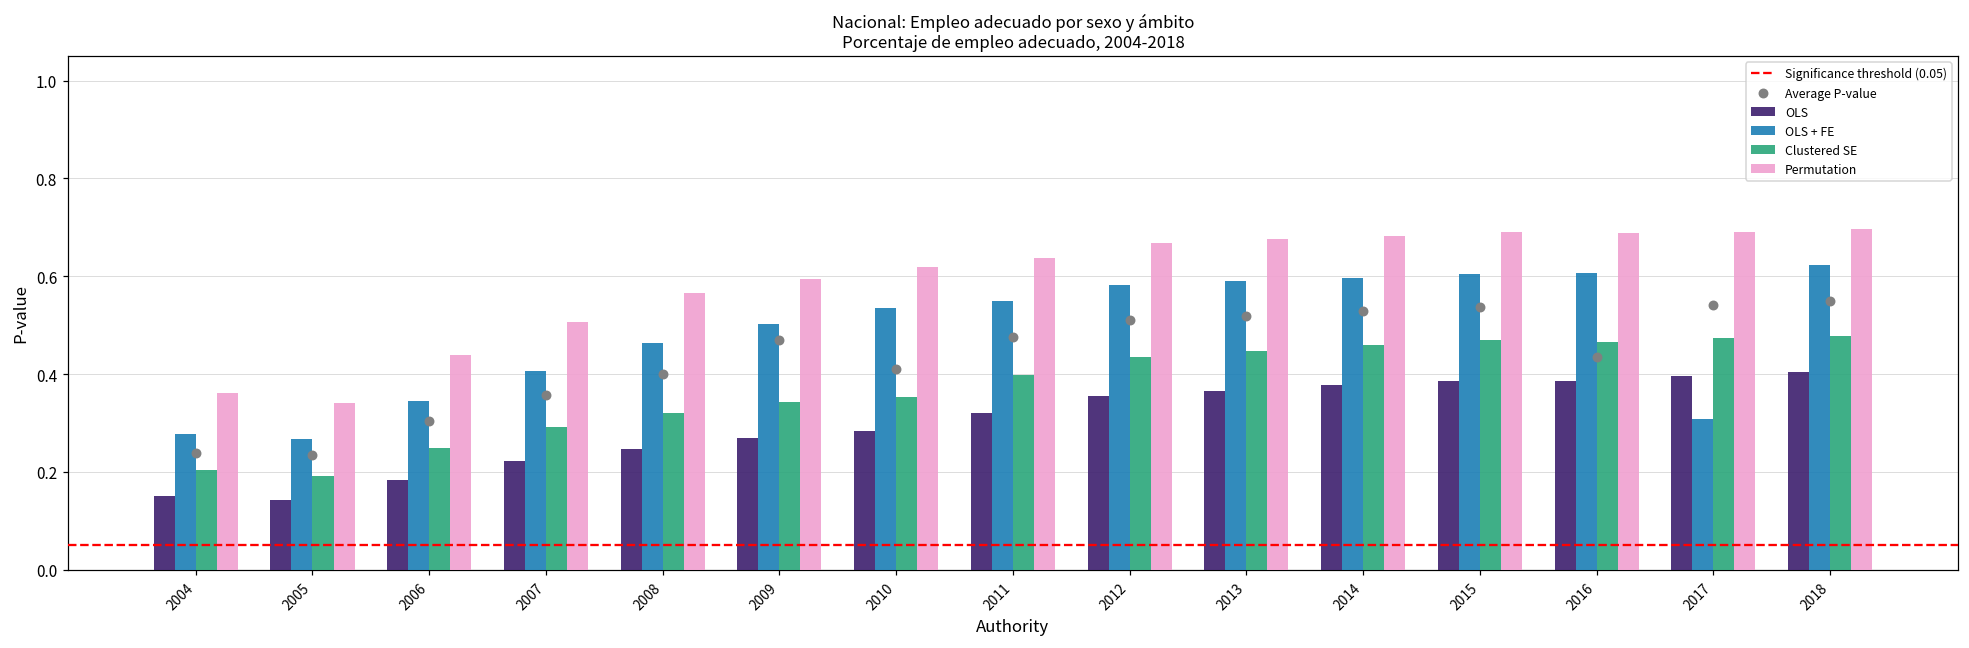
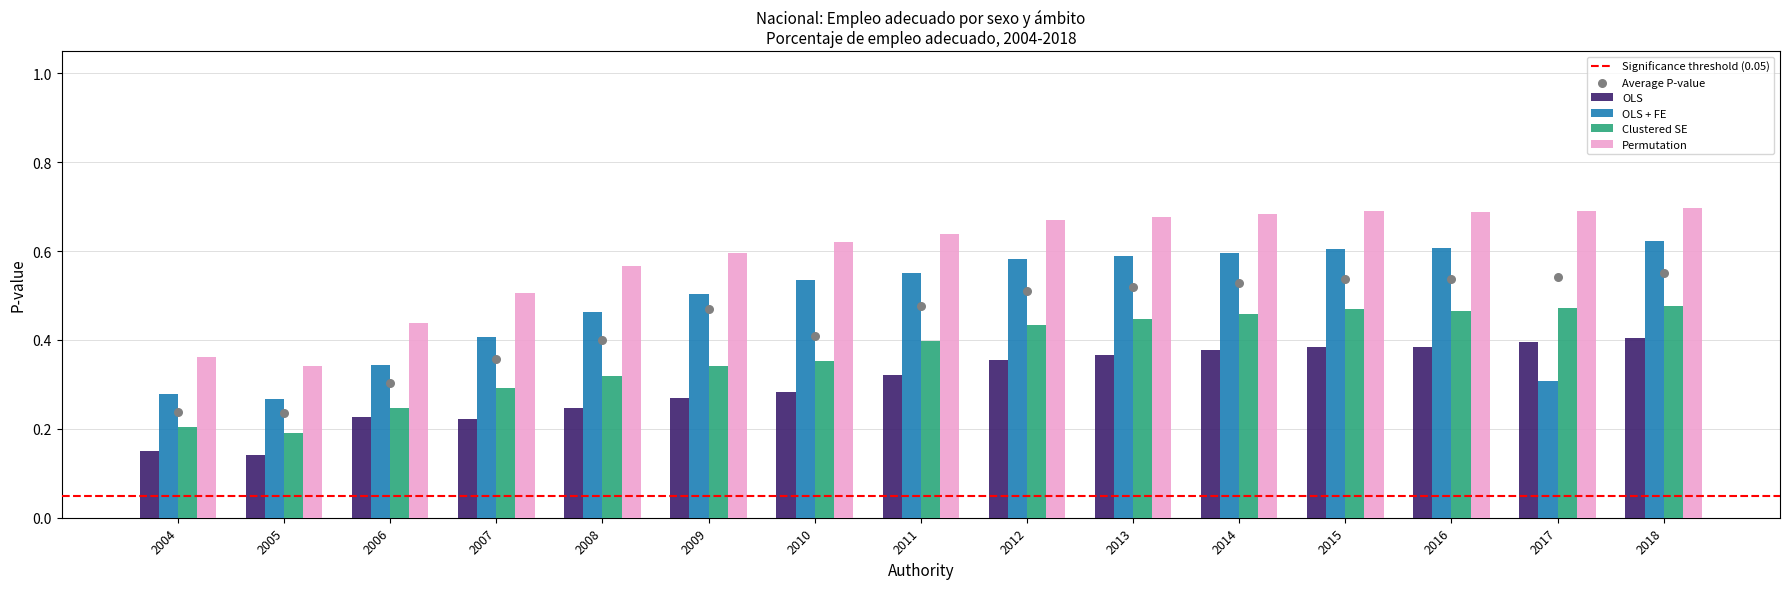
  {
    "OLS": {
      "2004": 0.15,
      "2005": 0.14,
-     "2006": 0.18,
+     "2006": 0.23,
      "2007": 0.22,
      "2008": 0.25,
      "2009": 0.27,
      "2010": 0.28,
      "2011": 0.32,
      "2012": 0.35,
      "2013": 0.37,
      "2014": 0.38,
      "2015": 0.39,
      "2016": 0.39,
      "2017": 0.40,
      "2018": 0.40
    },
    "Average P-value": {
-     "2016": 0.44
+     "2016": 0.54
    },
    "OLS + FE": {
      "2004": 0.28,
      "2005": 0.27,
      "2006": 0.34,
      "2007": 0.41,
      "2008": 0.46,
      "2009": 0.50,
      "2010": 0.53,
      "2011": 0.55,
      "2012": 0.58,
      "2013": 0.59,
      "2014": 0.60,
      "2015": 0.60,
      "2016": 0.61,
      "2017": 0.31,
      "2018": 0.62
    },
    "Clustered SE": {
      "2004": 0.20,
      "2005": 0.19,
      "2006": 0.25,
      "2007": 0.29,
      "2008": 0.32,
      "2009": 0.34,
      "2010": 0.35,
      "2011": 0.40,
      "2012": 0.43,
      "2013": 0.45,
      "2014": 0.46,
      "2015": 0.47,
      "2016": 0.47,
      "2017": 0.47,
      "2018": 0.48
    },
    "Permutation": {
      "2004": 0.36,
      "2005": 0.34,
      "2006": 0.44,
      "2007": 0.51,
      "2008": 0.57,
      "2009": 0.60,
      "2010": 0.62,
      "2011": 0.64,
      "2012": 0.67,
      "2013": 0.68,
      "2014": 0.68,
      "2015": 0.69,
      "2016": 0.69,
      "2017": 0.69,
      "2018": 0.70
    }
  }
